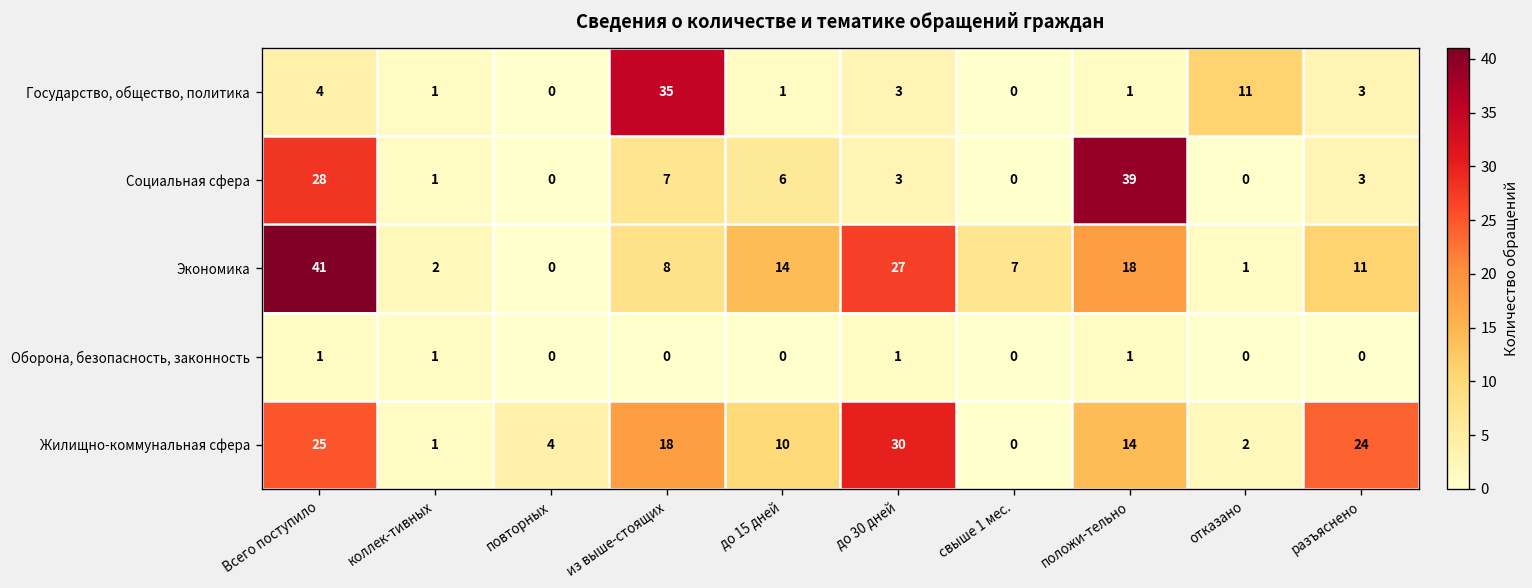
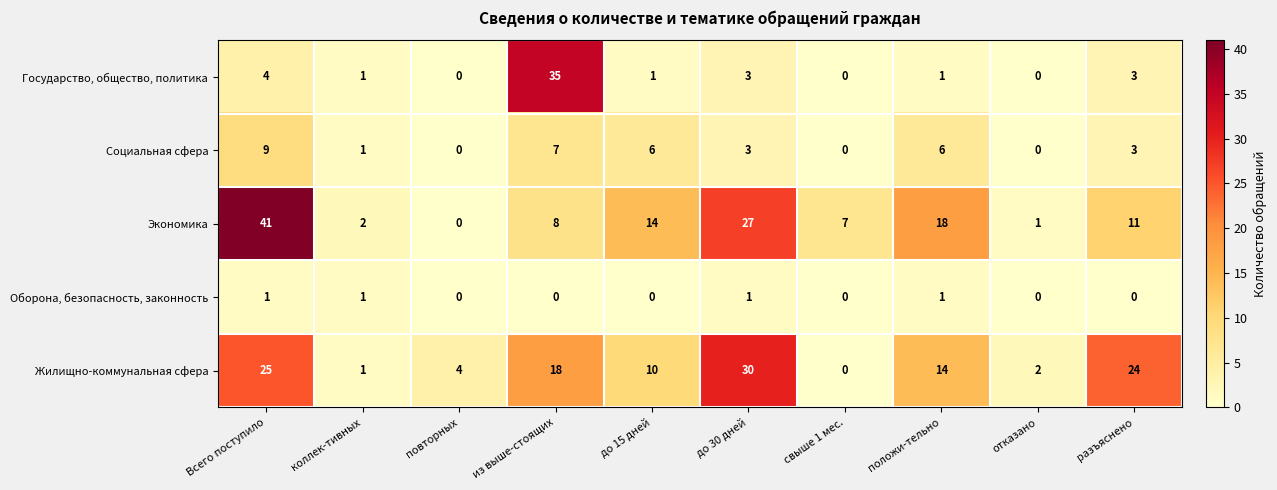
  {
    "Государство, общество, политика": {
      "Всего поступило": 4,
      "коллек-тивных": 1,
      "повторных": 0,
      "из выше-стоящих": 35,
      "до 15 дней": 1,
      "до 30 дней": 3,
      "свыше 1 мес.": 0,
      "положи-тельно": 1,
-     "отказано": 11,
+     "отказано": 0,
      "разъяснено": 3
    },
    "Социальная сфера": {
-     "Всего поступило": 28,
+     "Всего поступило": 9,
      "коллек-тивных": 1,
      "повторных": 0,
      "из выше-стоящих": 7,
      "до 15 дней": 6,
      "до 30 дней": 3,
      "свыше 1 мес.": 0,
-     "положи-тельно": 39,
+     "положи-тельно": 6,
      "отказано": 0,
      "разъяснено": 3
    },
    "Экономика": {
      "Всего поступило": 41,
      "коллек-тивных": 2,
      "повторных": 0,
      "из выше-стоящих": 8,
      "до 15 дней": 14,
      "до 30 дней": 27,
      "свыше 1 мес.": 7,
      "положи-тельно": 18,
      "отказано": 1,
      "разъяснено": 11
    },
    "Оборона, безопасность, законность": {
      "Всего поступило": 1,
      "коллек-тивных": 1,
      "повторных": 0,
      "из выше-стоящих": 0,
      "до 15 дней": 0,
      "до 30 дней": 1,
      "свыше 1 мес.": 0,
      "положи-тельно": 1,
      "отказано": 0,
      "разъяснено": 0
    },
    "Жилищно-коммунальная сфера": {
      "Всего поступило": 25,
      "коллек-тивных": 1,
      "повторных": 4,
      "из выше-стоящих": 18,
      "до 15 дней": 10,
      "до 30 дней": 30,
      "свыше 1 мес.": 0,
      "положи-тельно": 14,
      "отказано": 2,
      "разъяснено": 24
    }
  }
